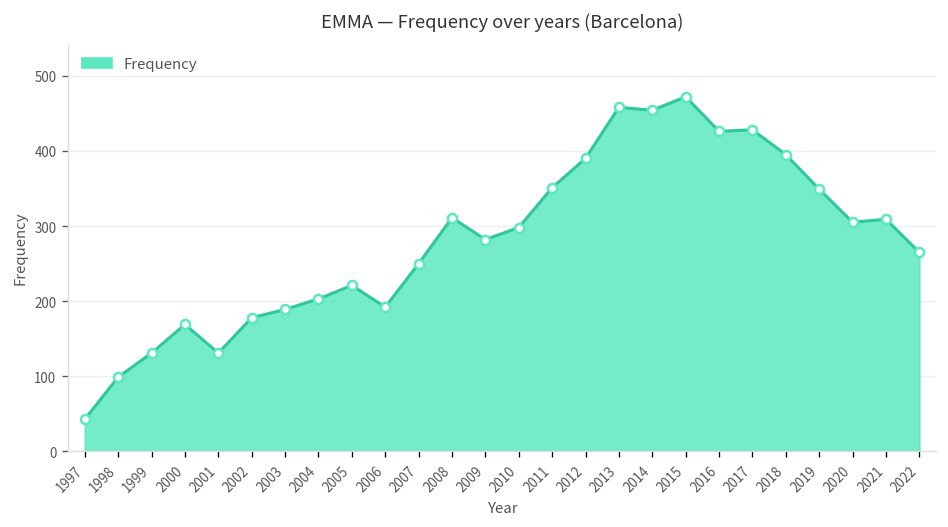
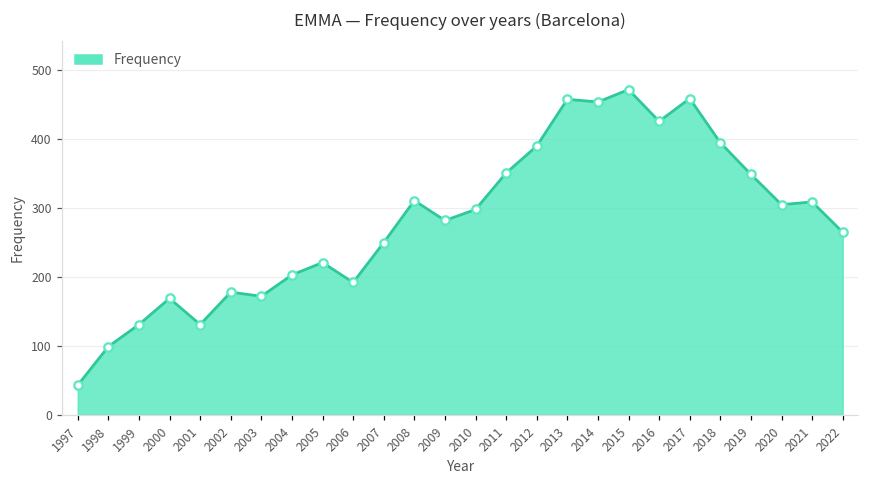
  {
    "1997": 40,
    "1998": 100,
    "1999": 130,
    "2000": 170,
    "2001": 130,
    "2002": 180,
-   "2003": 190,
+   "2003": 170,
    "2004": 200,
    "2005": 220,
    "2006": 190,
    "2007": 250,
    "2008": 310,
    "2009": 280,
    "2010": 300,
    "2011": 350,
    "2012": 390,
    "2013": 460,
    "2014": 450,
    "2015": 470,
    "2016": 430,
-   "2017": 430,
+   "2017": 460,
    "2018": 400,
    "2019": 350,
    "2020": 310,
    "2021": 310,
    "2022": 270
  }
